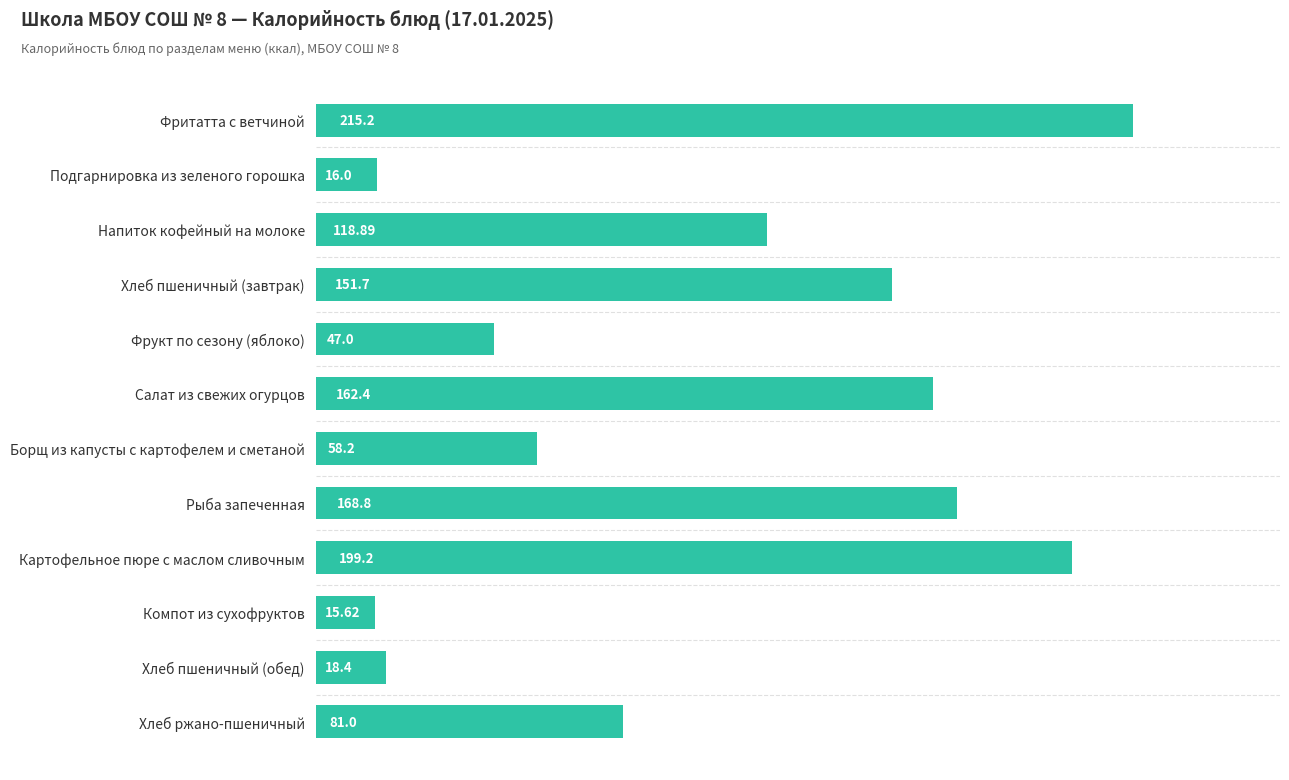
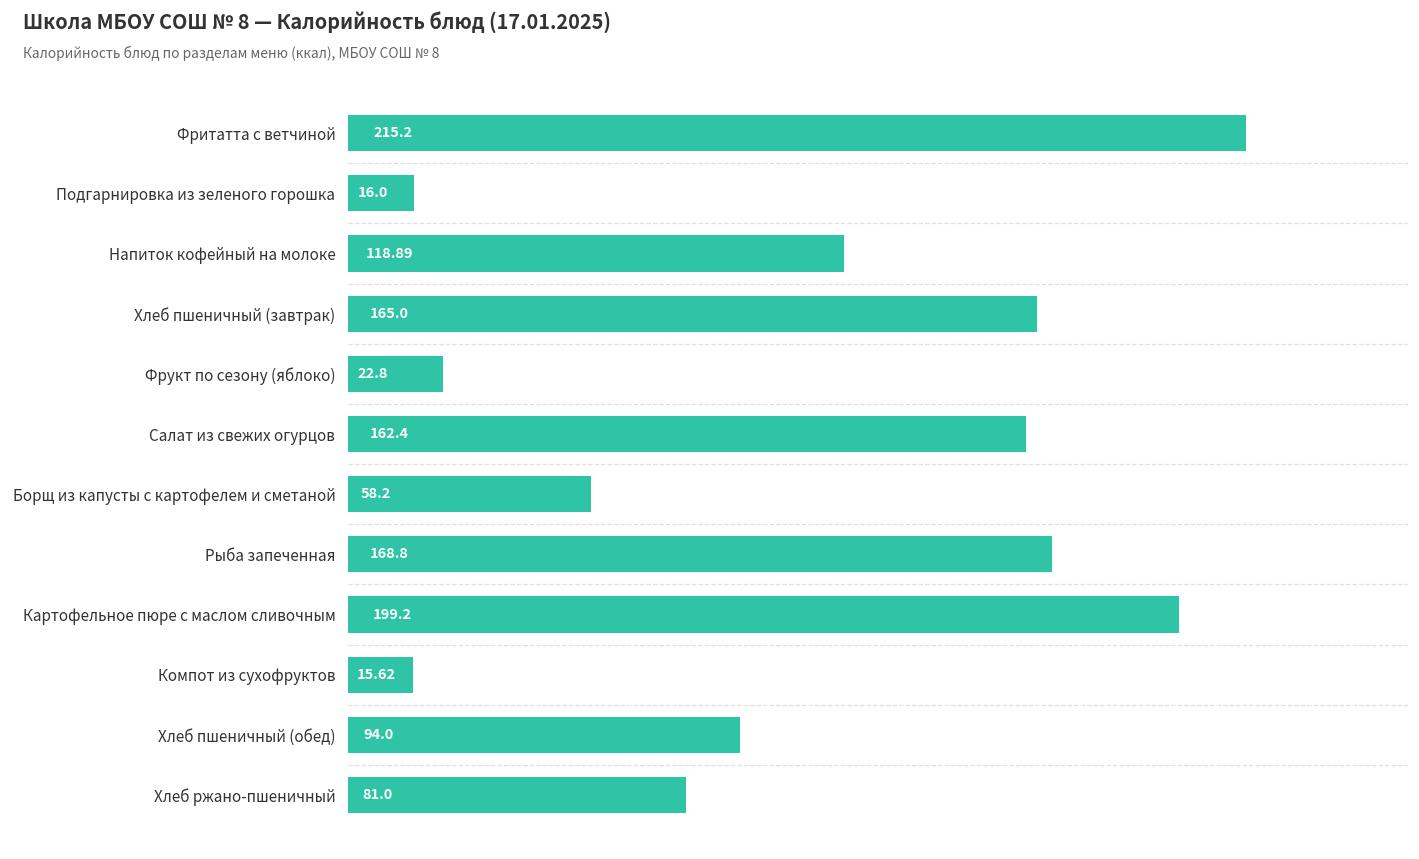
  {
    "Фритатта с ветчиной": 215.2,
    "Подгарнировка из зеленого горошка": 16.0,
    "Напиток кофейный на молоке": 118.89,
-   "Хлеб пшеничный (завтрак)": 151.7,
-   "Фрукт по сезону (яблоко)": 47.0,
+   "Хлеб пшеничный (завтрак)": 165.0,
+   "Фрукт по сезону (яблоко)": 22.8,
    "Салат из свежих огурцов": 162.4,
    "Борщ из капусты с картофелем и сметаной": 58.2,
    "Рыба запеченная": 168.8,
    "Картофельное пюре с маслом сливочным": 199.2,
    "Компот из сухофруктов": 15.62,
-   "Хлеб пшеничный (обед)": 18.4,
+   "Хлеб пшеничный (обед)": 94.0,
    "Хлеб ржано-пшеничный": 81.0
  }
